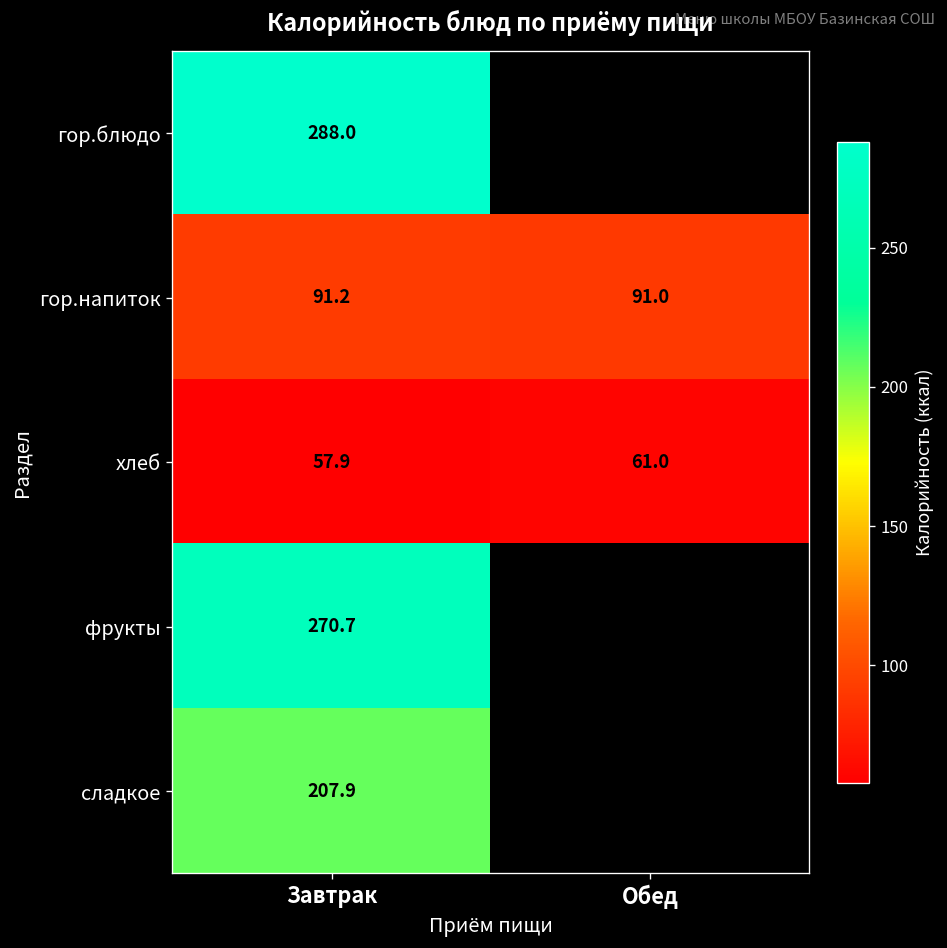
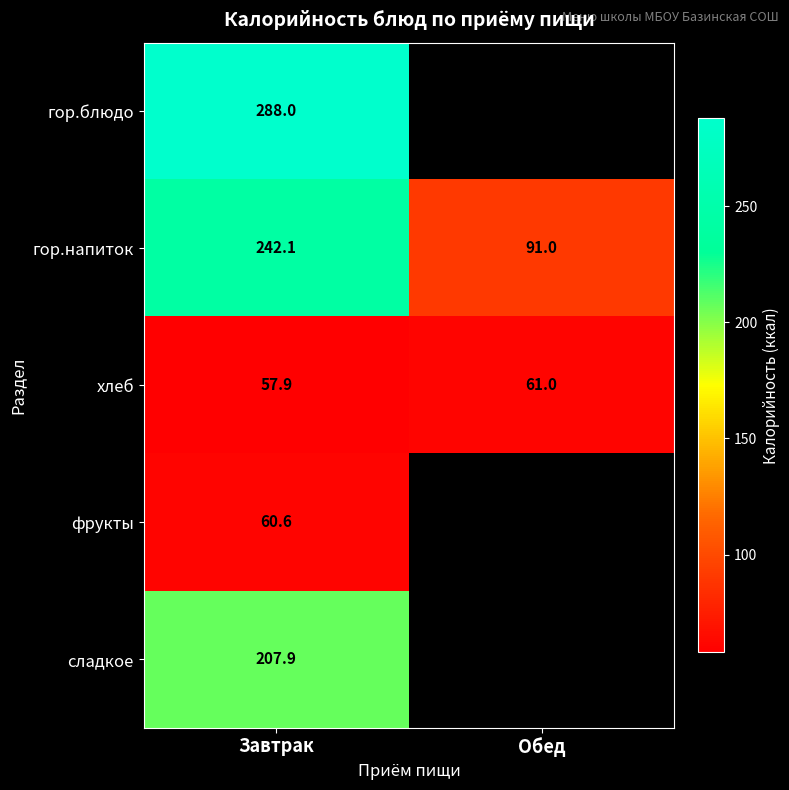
  {
    "гор.блюдо": {
      "Завтрак": 288.0
    },
    "гор.напиток": {
-     "Завтрак": 91.2,
+     "Завтрак": 242.1,
      "Обед": 91.0
    },
    "хлеб": {
      "Завтрак": 57.9,
      "Обед": 61.0
    },
    "фрукты": {
-     "Завтрак": 270.7
+     "Завтрак": 60.6
    },
    "сладкое": {
      "Завтрак": 207.9
    }
  }
